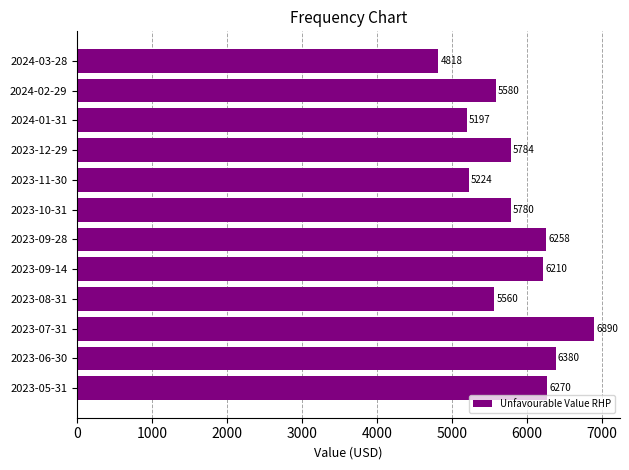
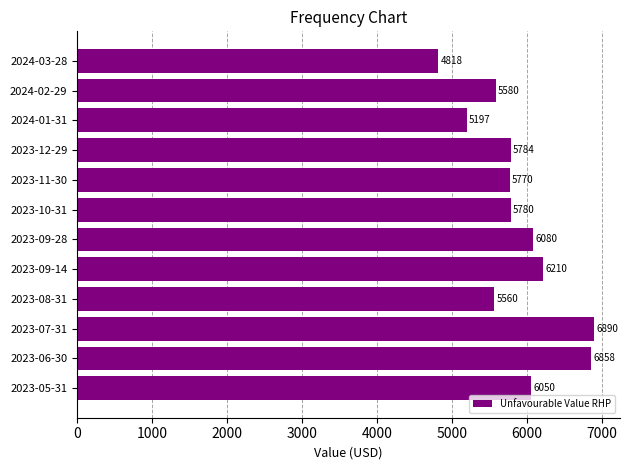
  {
    "2024-03-28": 4818,
    "2024-02-29": 5580,
    "2024-01-31": 5197,
    "2023-12-29": 5784,
-   "2023-11-30": 5224,
+   "2023-11-30": 5770,
    "2023-10-31": 5780,
-   "2023-09-28": 6258,
+   "2023-09-28": 6080,
    "2023-09-14": 6210,
    "2023-08-31": 5560,
    "2023-07-31": 6890,
-   "2023-06-30": 6380,
-   "2023-05-31": 6270
+   "2023-06-30": 6858,
+   "2023-05-31": 6050
  }
